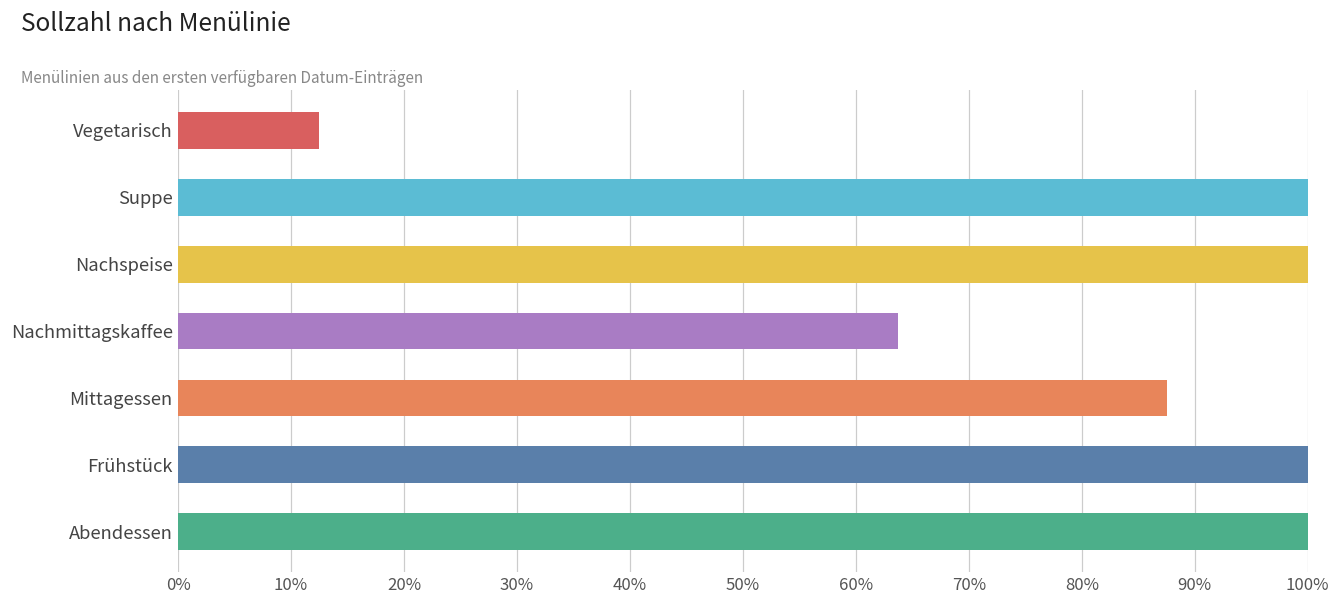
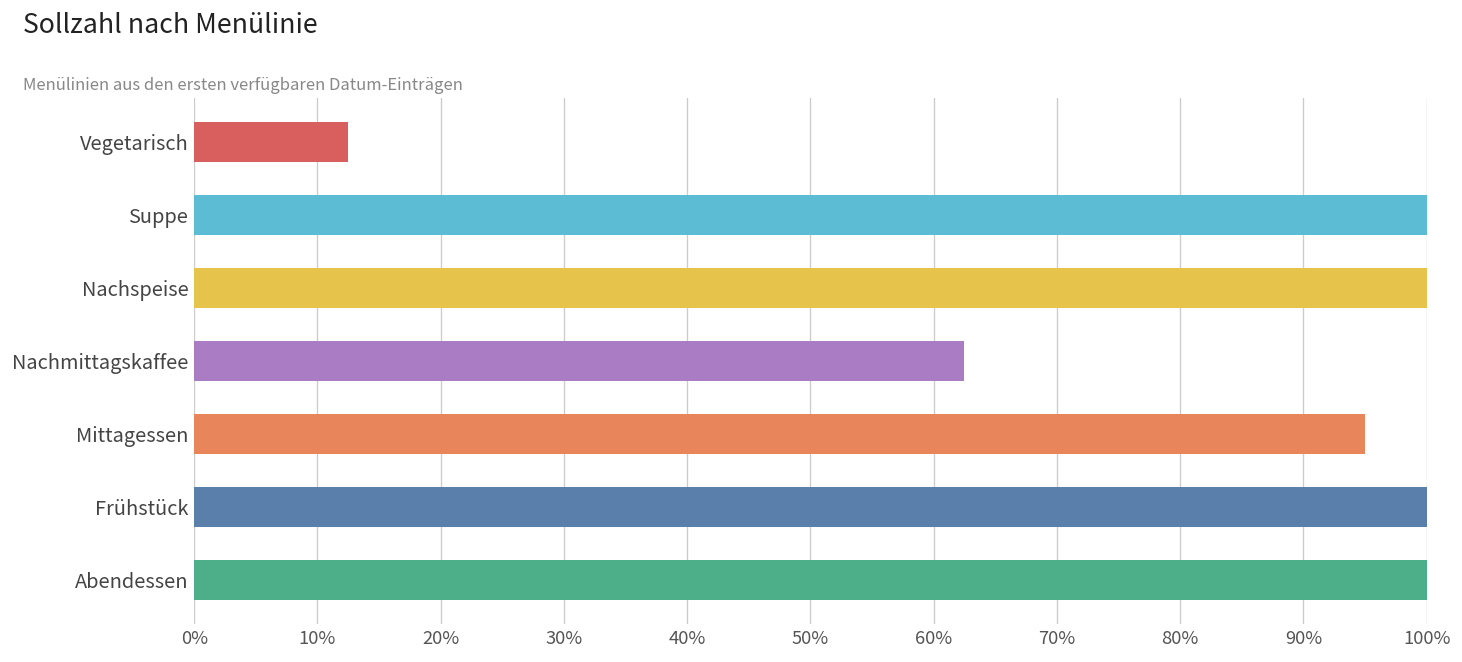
  {
    "Vegetarisch": "12.5%",
    "Suppe": "100.0%",
    "Nachspeise": "100.0%",
-   "Nachmittagskaffee": "63.7%",
-   "Mittagessen": "87.5%",
+   "Nachmittagskaffee": "62.5%",
+   "Mittagessen": "95.0%",
    "Frühstück": "100.0%",
    "Abendessen": "100.0%"
  }
